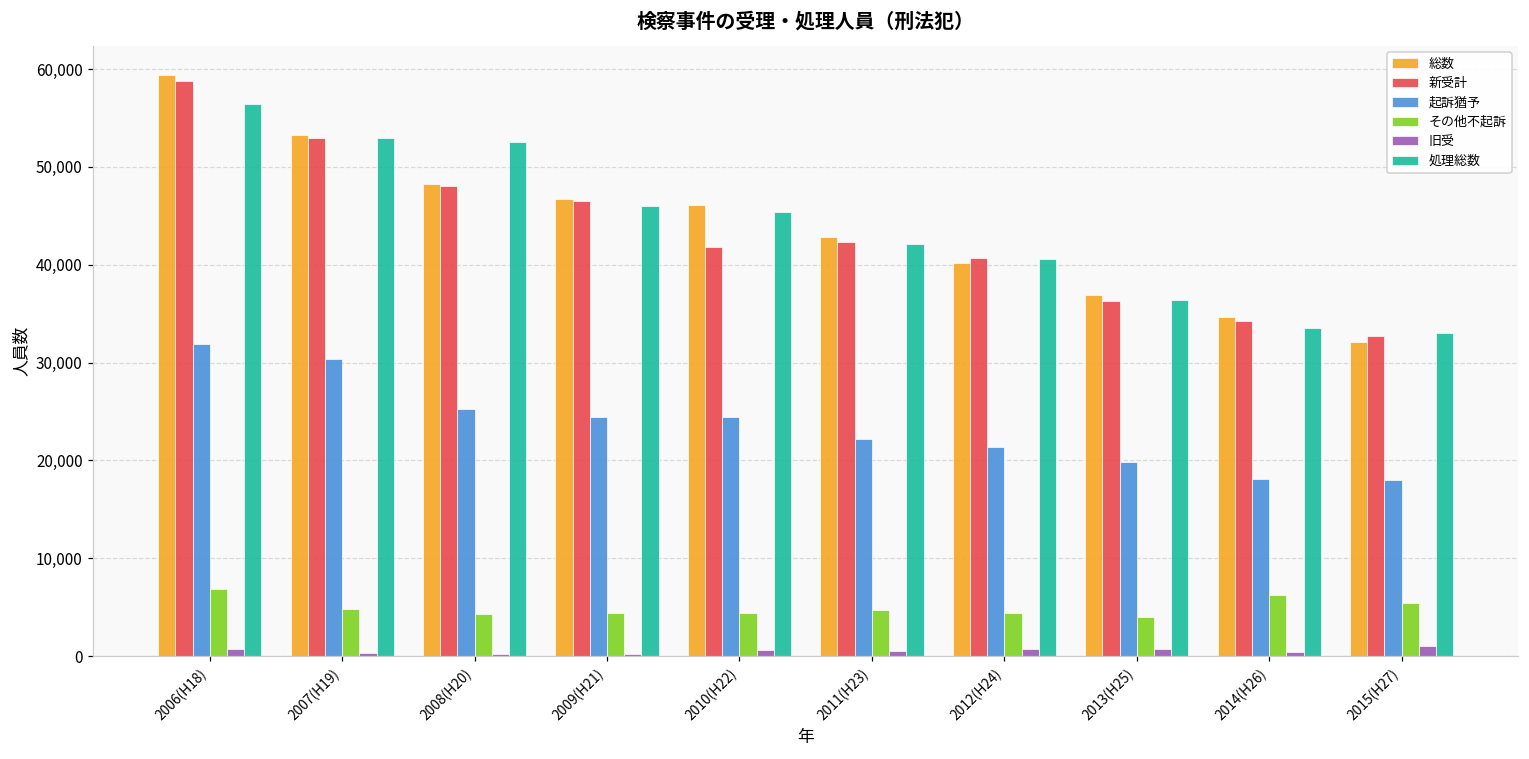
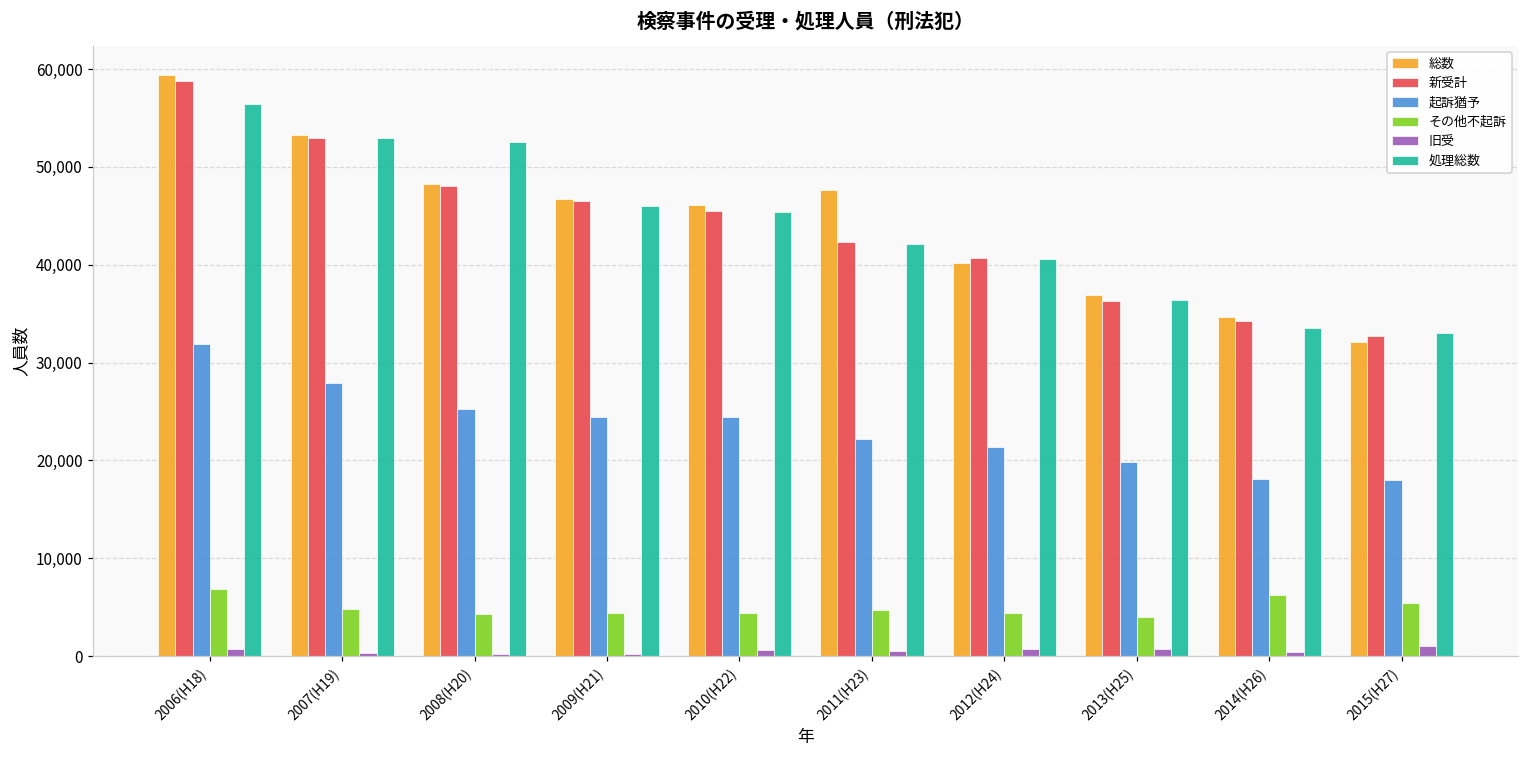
  {
    "総数": {
      "2006(H18)": "59,000",
      "2007(H19)": "53,000",
      "2008(H20)": "48,000",
      "2009(H21)": "47,000",
      "2010(H22)": "46,000",
-     "2011(H23)": "43,000",
+     "2011(H23)": "48,000",
      "2012(H24)": "40,000",
      "2013(H25)": "37,000",
      "2014(H26)": "35,000",
      "2015(H27)": "32,000"
    },
    "新受計": {
      "2006(H18)": "59,000",
      "2007(H19)": "53,000",
      "2008(H20)": "48,000",
      "2009(H21)": "46,000",
-     "2010(H22)": "42,000",
+     "2010(H22)": "46,000",
      "2011(H23)": "42,000",
      "2012(H24)": "41,000",
      "2013(H25)": "36,000",
      "2014(H26)": "34,000",
      "2015(H27)": "33,000"
    },
    "起訴猶予": {
      "2006(H18)": "32,000",
-     "2007(H19)": "30,000",
+     "2007(H19)": "28,000",
      "2008(H20)": "25,000",
      "2009(H21)": "24,000",
      "2010(H22)": "24,000",
      "2011(H23)": "22,000",
      "2012(H24)": "21,000",
      "2013(H25)": "20,000",
      "2014(H26)": "18,000",
      "2015(H27)": "18,000"
    },
    "その他不起訴": {
      "2006(H18)": "7,000",
      "2007(H19)": "5,000",
      "2008(H20)": "4,000",
      "2009(H21)": "4,000",
      "2010(H22)": "4,000",
      "2011(H23)": "5,000",
      "2012(H24)": "4,000",
      "2013(H25)": "4,000",
      "2014(H26)": "6,000",
      "2015(H27)": "5,000"
    },
    "旧受": {
      "2006(H18)": "1,000",
      "2007(H19)": "0",
      "2010(H22)": "1,000",
      "2011(H23)": "1,000",
      "2012(H24)": "1,000",
      "2013(H25)": "1,000",
      "2014(H26)": "0",
      "2015(H27)": "1,000"
    },
    "処理総数": {
      "2006(H18)": "56,000",
      "2007(H19)": "53,000",
      "2008(H20)": "53,000",
      "2009(H21)": "46,000",
      "2010(H22)": "45,000",
      "2011(H23)": "42,000",
      "2012(H24)": "41,000",
      "2013(H25)": "36,000",
      "2014(H26)": "34,000",
      "2015(H27)": "33,000"
    }
  }
